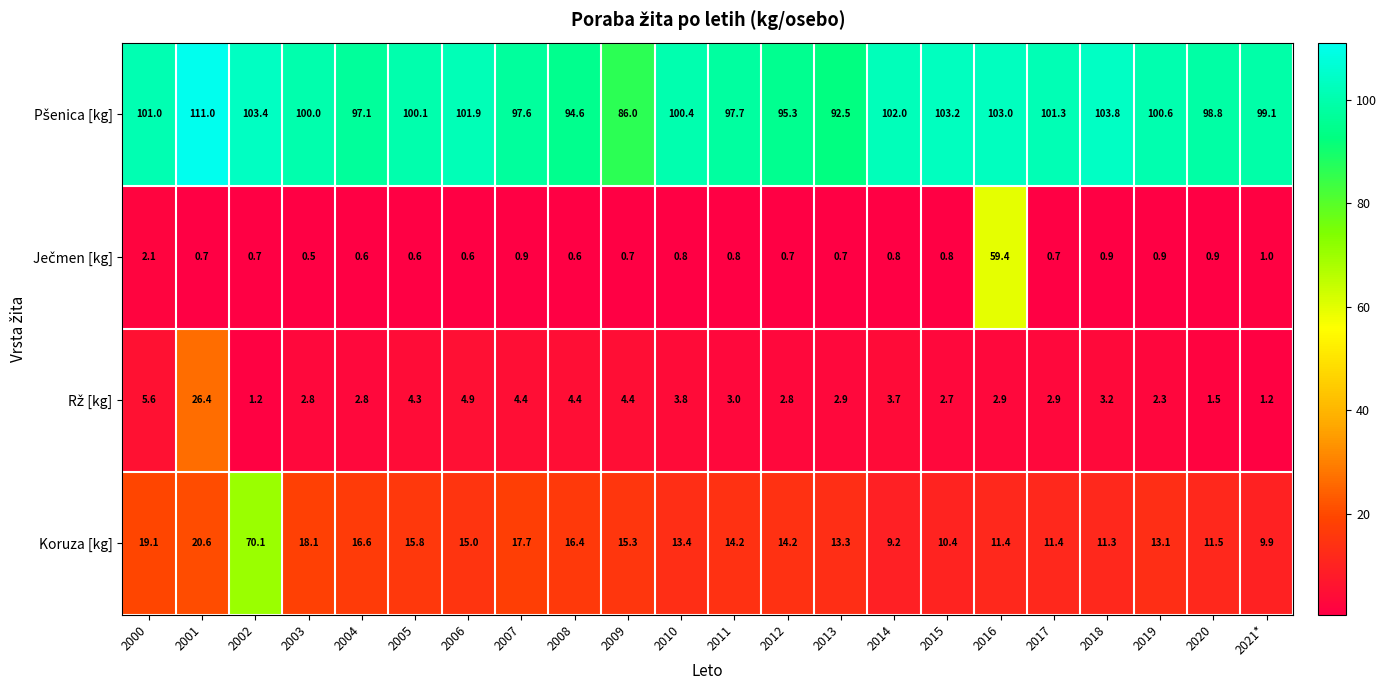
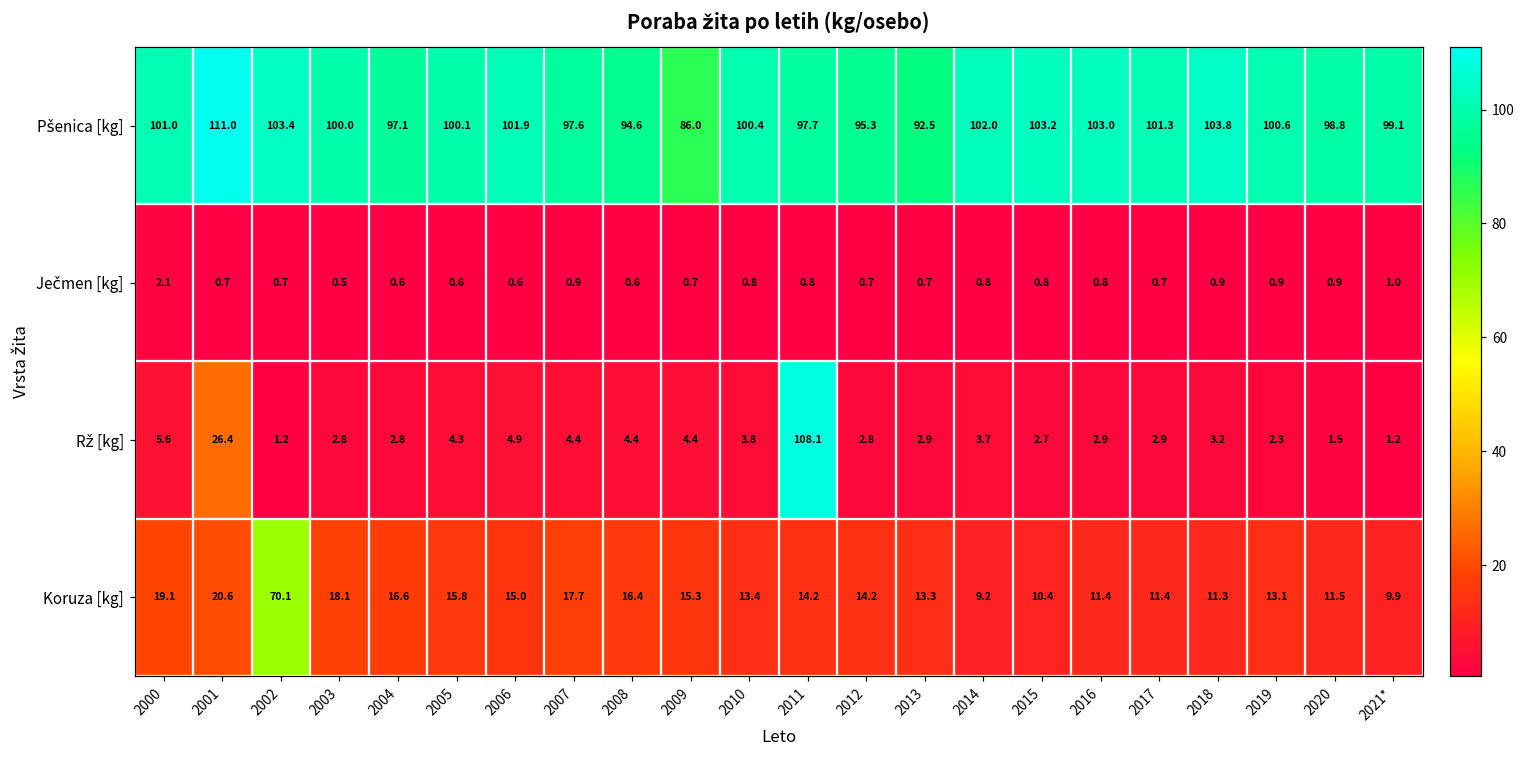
  {
    "Pšenica [kg]": {
      "2000": 101.0,
      "2001": 111.0,
      "2002": 103.4,
      "2003": 100.0,
      "2004": 97.1,
      "2005": 100.1,
      "2006": 101.9,
      "2007": 97.6,
      "2008": 94.6,
      "2009": 86.0,
      "2010": 100.4,
      "2011": 97.7,
      "2012": 95.3,
      "2013": 92.5,
      "2014": 102.0,
      "2015": 103.2,
      "2016": 103.0,
      "2017": 101.3,
      "2018": 103.8,
      "2019": 100.6,
      "2020": 98.8,
      "2021*": 99.1
    },
    "Ječmen [kg]": {
      "2000": 2.1,
      "2001": 0.7,
      "2002": 0.7,
      "2003": 0.5,
      "2004": 0.6,
      "2005": 0.6,
      "2006": 0.6,
      "2007": 0.9,
      "2008": 0.6,
      "2009": 0.7,
      "2010": 0.8,
      "2011": 0.8,
      "2012": 0.7,
      "2013": 0.7,
      "2014": 0.8,
      "2015": 0.8,
-     "2016": 59.4,
+     "2016": 0.8,
      "2017": 0.7,
      "2018": 0.9,
      "2019": 0.9,
      "2020": 0.9,
      "2021*": 1.0
    },
    "Rž [kg]": {
      "2000": 5.6,
      "2001": 26.4,
      "2002": 1.2,
      "2003": 2.8,
      "2004": 2.8,
      "2005": 4.3,
      "2006": 4.9,
      "2007": 4.4,
      "2008": 4.4,
      "2009": 4.4,
      "2010": 3.8,
-     "2011": 3.0,
+     "2011": 108.1,
      "2012": 2.8,
      "2013": 2.9,
      "2014": 3.7,
      "2015": 2.7,
      "2016": 2.9,
      "2017": 2.9,
      "2018": 3.2,
      "2019": 2.3,
      "2020": 1.5,
      "2021*": 1.2
    },
    "Koruza [kg]": {
      "2000": 19.1,
      "2001": 20.6,
      "2002": 70.1,
      "2003": 18.1,
      "2004": 16.6,
      "2005": 15.8,
      "2006": 15.0,
      "2007": 17.7,
      "2008": 16.4,
      "2009": 15.3,
      "2010": 13.4,
      "2011": 14.2,
      "2012": 14.2,
      "2013": 13.3,
      "2014": 9.2,
      "2015": 10.4,
      "2016": 11.4,
      "2017": 11.4,
      "2018": 11.3,
      "2019": 13.1,
      "2020": 11.5,
      "2021*": 9.9
    }
  }
